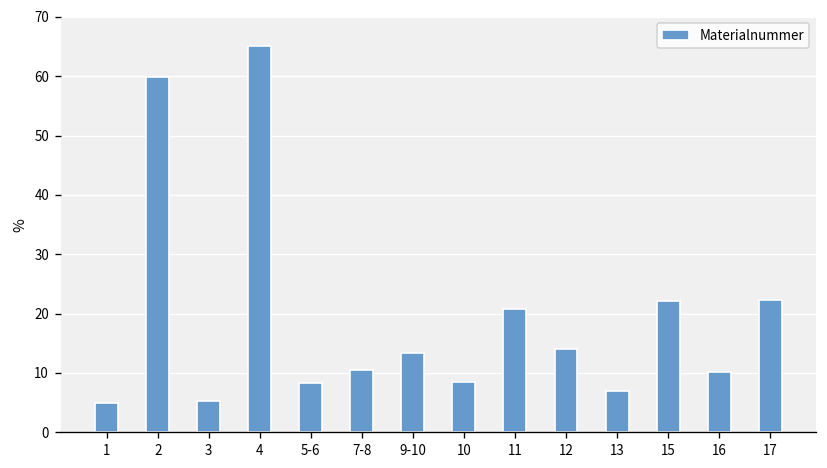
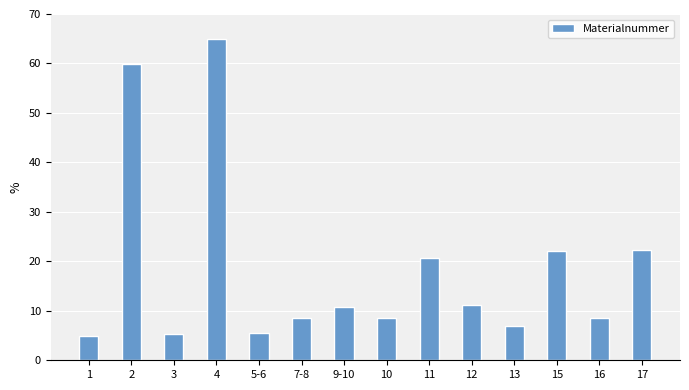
  {
    "1": 5,
    "2": 60,
    "3": 5,
    "4": 65,
-   "5-6": 8,
-   "7-8": 10,
-   "9-10": 13,
+   "5-6": 6,
+   "7-8": 9,
+   "9-10": 11,
    "10": 9,
    "11": 21,
-   "12": 14,
+   "12": 11,
    "13": 7,
    "15": 22,
-   "16": 10,
+   "16": 9,
    "17": 22
  }
